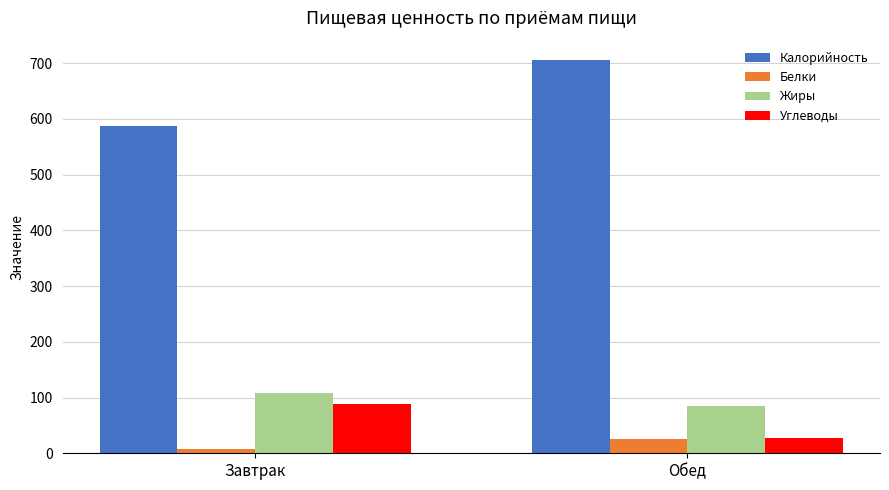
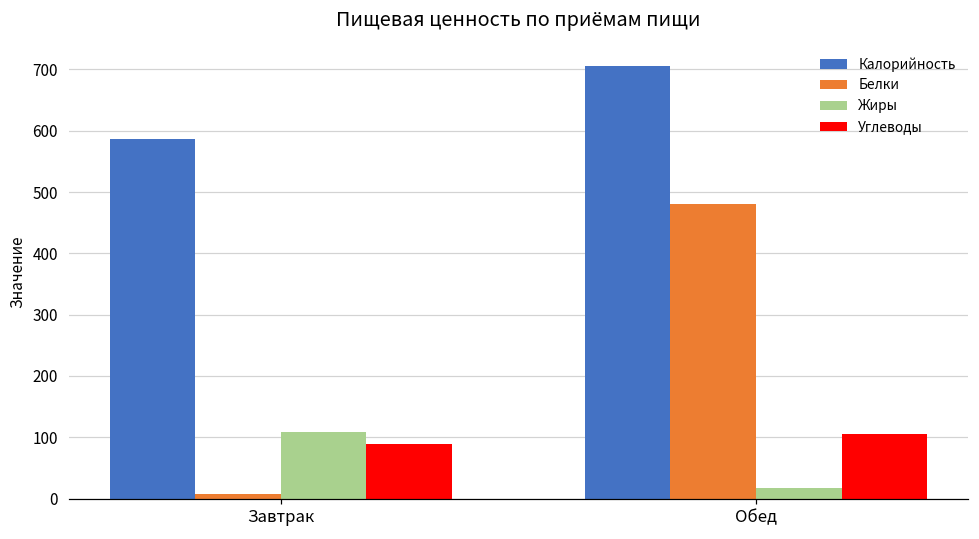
  {
    "Калорийность": {
      "Завтрак": 590,
      "Обед": 710
    },
    "Белки": {
      "Завтрак": 10,
-     "Обед": 30
+     "Обед": 480
    },
    "Жиры": {
      "Завтрак": 110,
-     "Обед": 80
+     "Обед": 20
    },
    "Углеводы": {
      "Завтрак": 90,
-     "Обед": 30
+     "Обед": 110
    }
  }
